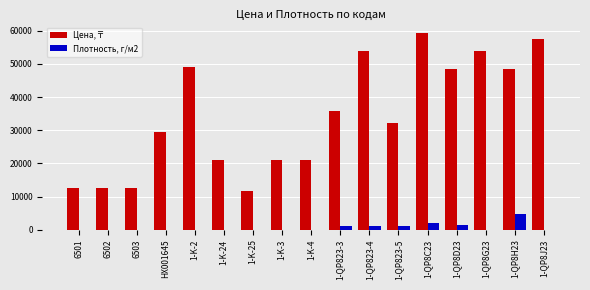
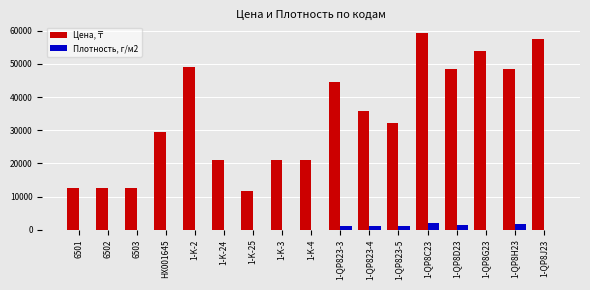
  {
    "Цена, ₸": {
      "6501": 13000,
      "6502": 13000,
      "6503": 13000,
      "HX001645": 30000,
      "1-K-2": 49000,
      "1-K-24": 21000,
      "1-K-25": 12000,
      "1-K-3": 21000,
      "1-K-4": 21000,
-     "1-QP823-3": 36000,
-     "1-QP823-4": 54000,
+     "1-QP823-3": 44000,
+     "1-QP823-4": 36000,
      "1-QP823-5": 32000,
      "1-QP8C23": 59000,
      "1-QP8D23": 48000,
      "1-QP8G23": 54000,
      "1-QP8H23": 48000,
      "1-QP8J23": 57000
    },
    "Плотность, г/м2": {
      "6501": 0,
      "6502": 0,
      "6503": 0,
      "HX001645": 0,
      "1-K-2": 0,
      "1-K-24": 0,
      "1-K-25": 0,
      "1-K-3": 0,
      "1-K-4": 0,
      "1-QP823-3": 1000,
      "1-QP823-4": 1000,
      "1-QP823-5": 1000,
      "1-QP8C23": 2000,
      "1-QP8D23": 2000,
      "1-QP8G23": 0,
-     "1-QP8H23": 5000,
+     "1-QP8H23": 2000,
      "1-QP8J23": 0
    }
  }
